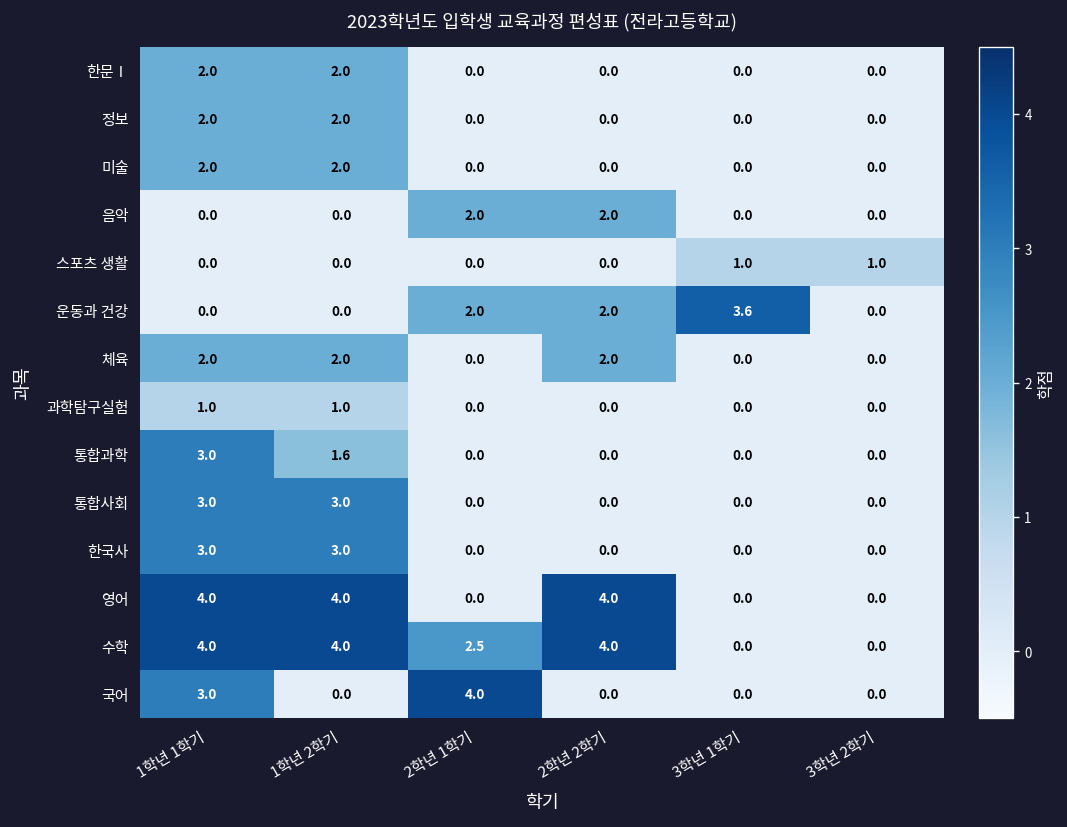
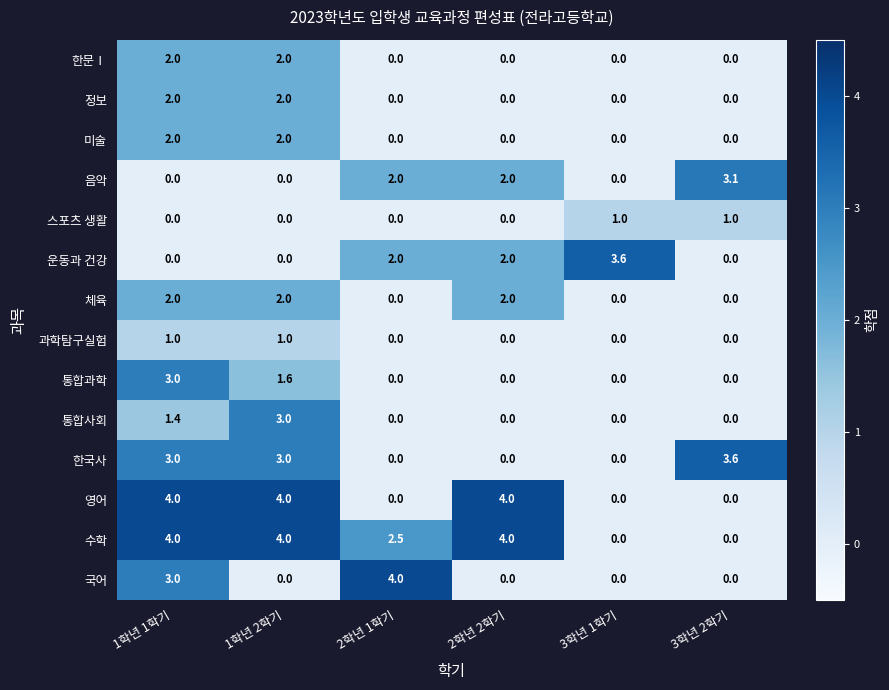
  {
    "한문Ⅰ": {
      "1학년 1학기": 2.0,
      "1학년 2학기": 2.0,
      "2학년 1학기": 0.0,
      "2학년 2학기": 0.0,
      "3학년 1학기": 0.0,
      "3학년 2학기": 0.0
    },
    "정보": {
      "1학년 1학기": 2.0,
      "1학년 2학기": 2.0,
      "2학년 1학기": 0.0,
      "2학년 2학기": 0.0,
      "3학년 1학기": 0.0,
      "3학년 2학기": 0.0
    },
    "미술": {
      "1학년 1학기": 2.0,
      "1학년 2학기": 2.0,
      "2학년 1학기": 0.0,
      "2학년 2학기": 0.0,
      "3학년 1학기": 0.0,
      "3학년 2학기": 0.0
    },
    "음악": {
      "1학년 1학기": 0.0,
      "1학년 2학기": 0.0,
      "2학년 1학기": 2.0,
      "2학년 2학기": 2.0,
      "3학년 1학기": 0.0,
-     "3학년 2학기": 0.0
+     "3학년 2학기": 3.1
    },
    "스포츠 생활": {
      "1학년 1학기": 0.0,
      "1학년 2학기": 0.0,
      "2학년 1학기": 0.0,
      "2학년 2학기": 0.0,
      "3학년 1학기": 1.0,
      "3학년 2학기": 1.0
    },
    "운동과 건강": {
      "1학년 1학기": 0.0,
      "1학년 2학기": 0.0,
      "2학년 1학기": 2.0,
      "2학년 2학기": 2.0,
      "3학년 1학기": 3.6,
      "3학년 2학기": 0.0
    },
    "체육": {
      "1학년 1학기": 2.0,
      "1학년 2학기": 2.0,
      "2학년 1학기": 0.0,
      "2학년 2학기": 2.0,
      "3학년 1학기": 0.0,
      "3학년 2학기": 0.0
    },
    "과학탐구실험": {
      "1학년 1학기": 1.0,
      "1학년 2학기": 1.0,
      "2학년 1학기": 0.0,
      "2학년 2학기": 0.0,
      "3학년 1학기": 0.0,
      "3학년 2학기": 0.0
    },
    "통합과학": {
      "1학년 1학기": 3.0,
      "1학년 2학기": 1.6,
      "2학년 1학기": 0.0,
      "2학년 2학기": 0.0,
      "3학년 1학기": 0.0,
      "3학년 2학기": 0.0
    },
    "통합사회": {
-     "1학년 1학기": 3.0,
+     "1학년 1학기": 1.4,
      "1학년 2학기": 3.0,
      "2학년 1학기": 0.0,
      "2학년 2학기": 0.0,
      "3학년 1학기": 0.0,
      "3학년 2학기": 0.0
    },
    "한국사": {
      "1학년 1학기": 3.0,
      "1학년 2학기": 3.0,
      "2학년 1학기": 0.0,
      "2학년 2학기": 0.0,
      "3학년 1학기": 0.0,
-     "3학년 2학기": 0.0
+     "3학년 2학기": 3.6
    },
    "영어": {
      "1학년 1학기": 4.0,
      "1학년 2학기": 4.0,
      "2학년 1학기": 0.0,
      "2학년 2학기": 4.0,
      "3학년 1학기": 0.0,
      "3학년 2학기": 0.0
    },
    "수학": {
      "1학년 1학기": 4.0,
      "1학년 2학기": 4.0,
      "2학년 1학기": 2.5,
      "2학년 2학기": 4.0,
      "3학년 1학기": 0.0,
      "3학년 2학기": 0.0
    },
    "국어": {
      "1학년 1학기": 3.0,
      "1학년 2학기": 0.0,
      "2학년 1학기": 4.0,
      "2학년 2학기": 0.0,
      "3학년 1학기": 0.0,
      "3학년 2학기": 0.0
    }
  }
